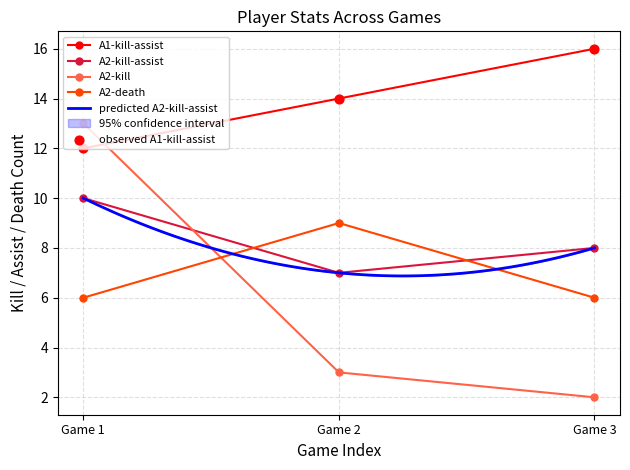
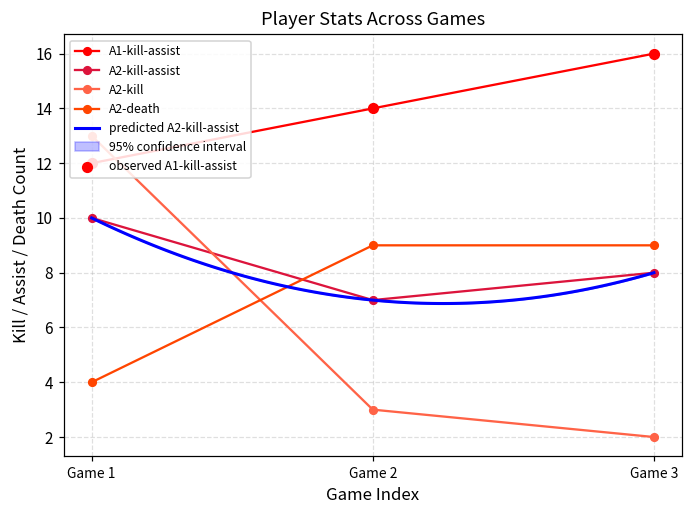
  {
    "observed A1-kill-assist": {
      "Game 2": 14,
      "Game 3": 16
    },
    "A2-kill-assist": {
      "Game 2": 7
    },
    "A2-kill": {
      "Game 2": 3,
      "Game 3": 2
    },
    "A2-death": {
-     "Game 1": 6,
+     "Game 1": 4,
      "Game 2": 9,
-     "Game 3": 6
+     "Game 3": 9
    }
  }
